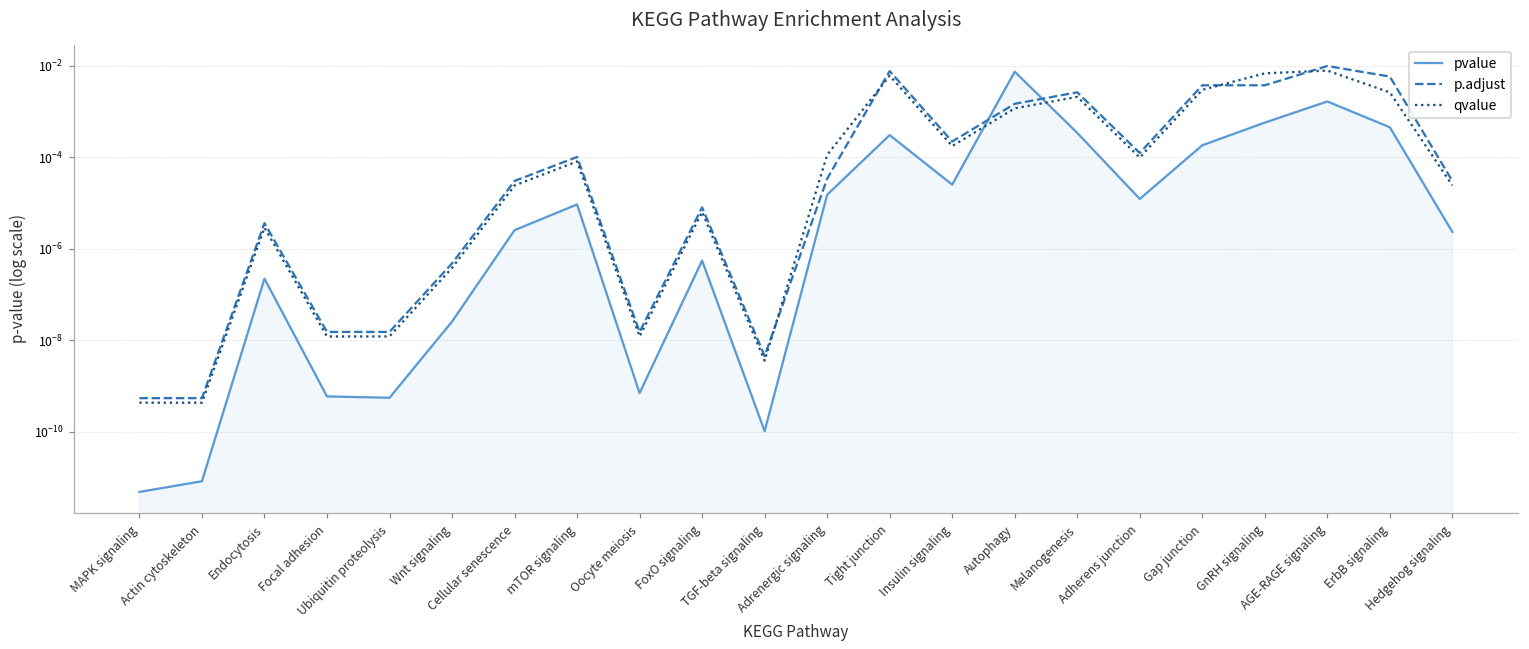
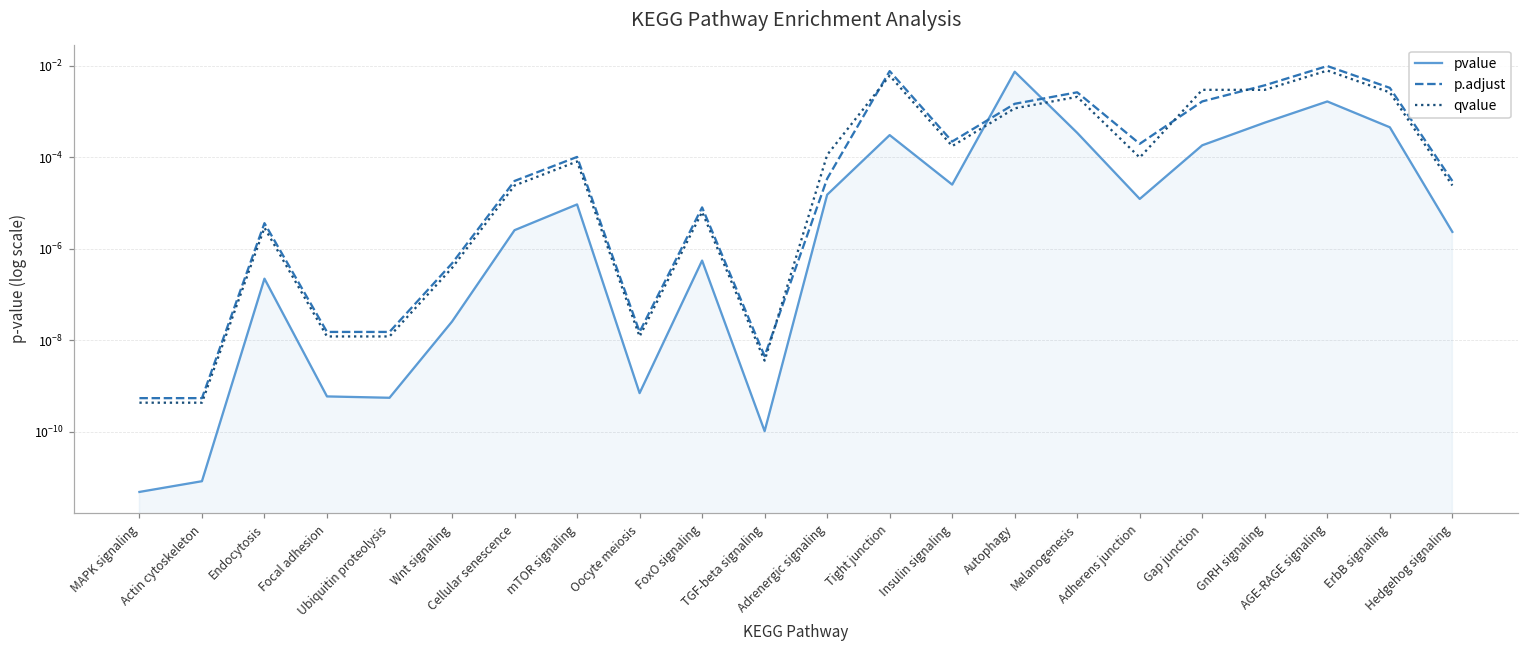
  {
    "pvalue": {
      "MAPK signaling": 0.000000000005,
      "Actin cytoskeleton": 0.000000000008,
      "Endocytosis": 0.0000002,
      "Focal adhesion": 0.0000000006,
      "Ubiquitin proteolysis": 0.0000000006,
      "Wnt signaling": 0.00000003,
      "Cellular senescence": 0.000003,
      "mTOR signaling": 0.00001,
      "Oocyte meiosis": 0.0000000007,
      "FoxO signaling": 0.0000006,
      "TGF-beta signaling": 0.00000000010,
      "Adrenergic signaling": 0.000015,
      "Tight junction": 0.0003,
      "Insulin signaling": 0.00003,
      "Autophagy": 0.007,
      "Melanogenesis": 0.0003,
      "Adherens junction": 0.000012,
      "Gap junction": 0.0002,
      "GnRH signaling": 0.0006,
      "AGE-RAGE signaling": 0.0017,
      "ErbB signaling": 0.0005,
      "Hedgehog signaling": 0.000002
    },
    "p.adjust": {
      "MAPK signaling": 0.0000000005,
      "Actin cytoskeleton": 0.0000000005,
      "Endocytosis": 0.000004,
      "Focal adhesion": 0.000000015,
      "Ubiquitin proteolysis": 0.000000015,
      "Wnt signaling": 0.0000005,
      "Cellular senescence": 0.00003,
      "mTOR signaling": 0.00010,
      "Oocyte meiosis": 0.000000015,
      "FoxO signaling": 0.000008,
      "TGF-beta signaling": 0.000000005,
      "Adrenergic signaling": 0.00003,
      "Tight junction": 0.008,
      "Insulin signaling": 0.0002,
      "Autophagy": 0.0015,
      "Melanogenesis": 0.003,
-     "Adherens junction": 0.00012,
-     "Gap junction": 0.004,
+     "Adherens junction": 0.0002,
+     "Gap junction": 0.0017,
      "GnRH signaling": 0.004,
      "AGE-RAGE signaling": 0.010,
-     "ErbB signaling": 0.006,
+     "ErbB signaling": 0.003,
      "Hedgehog signaling": 0.00003
    },
    "qvalue": {
      "MAPK signaling": 0.0000000004,
      "Actin cytoskeleton": 0.0000000004,
      "Endocytosis": 0.000003,
      "Focal adhesion": 0.000000012,
      "Ubiquitin proteolysis": 0.000000012,
      "Wnt signaling": 0.0000004,
      "Cellular senescence": 0.00002,
      "mTOR signaling": 0.00008,
      "Oocyte meiosis": 0.000000012,
      "FoxO signaling": 0.000006,
      "TGF-beta signaling": 0.000000004,
      "Adrenergic signaling": 0.00011,
      "Tight junction": 0.006,
      "Insulin signaling": 0.00018,
      "Autophagy": 0.0012,
      "Melanogenesis": 0.002,
      "Adherens junction": 0.00010,
      "Gap junction": 0.003,
-     "GnRH signaling": 0.007,
+     "GnRH signaling": 0.003,
      "AGE-RAGE signaling": 0.008,
      "ErbB signaling": 0.003,
      "Hedgehog signaling": 0.00002
    }
  }
